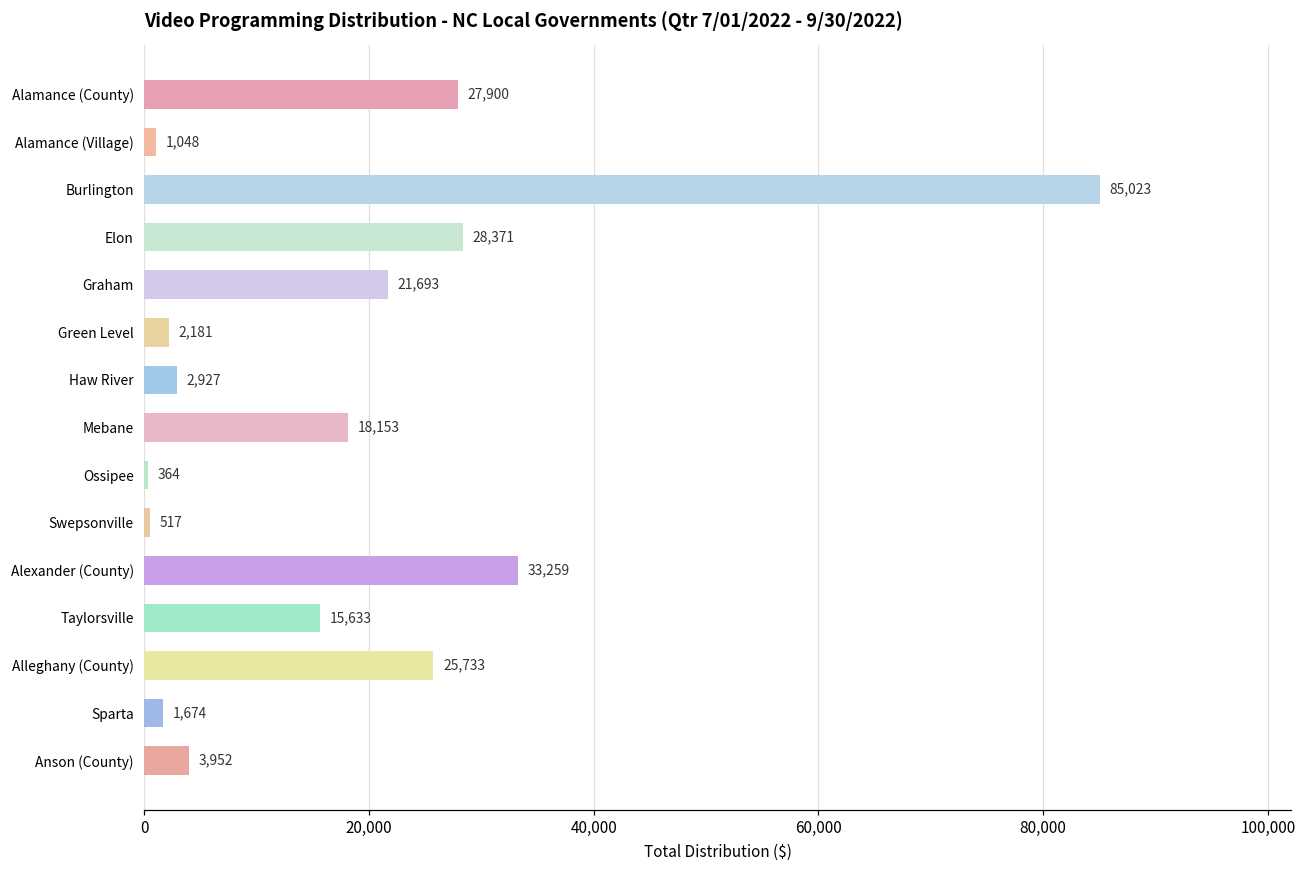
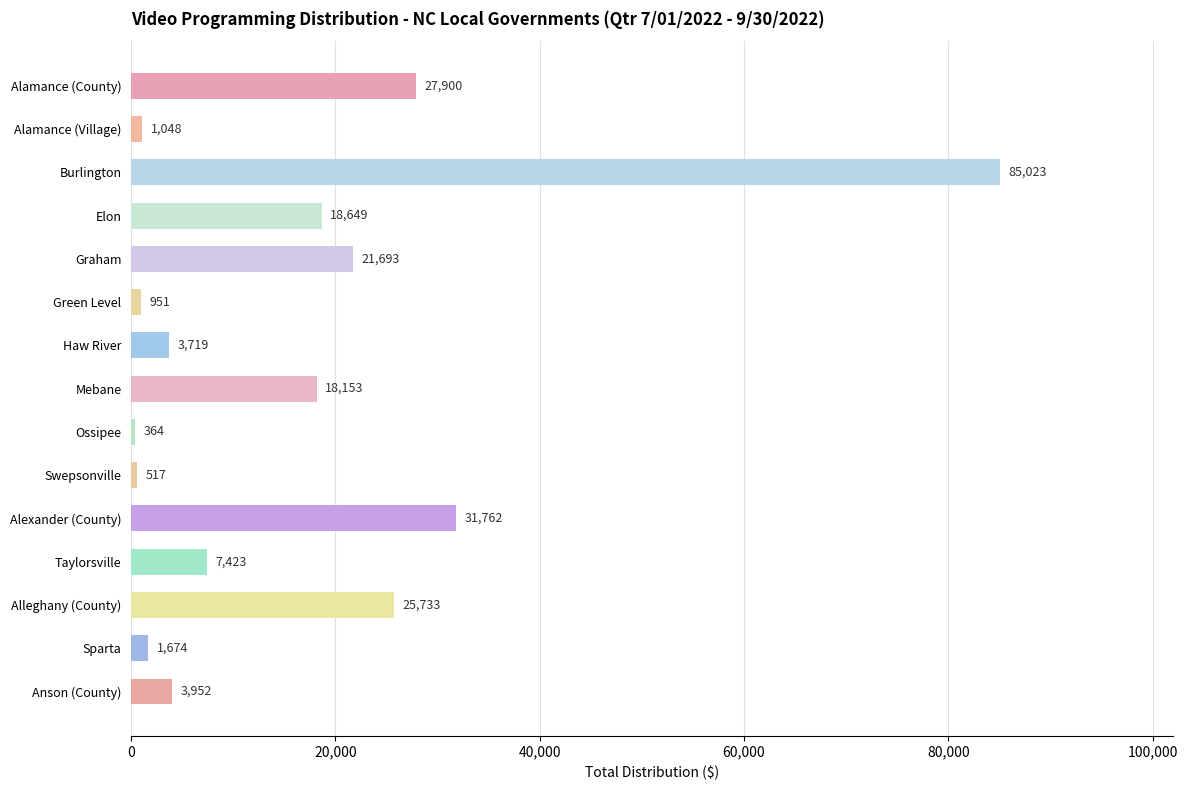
  {
    "Alamance (County)": "27,900",
    "Alamance (Village)": "1,048",
    "Burlington": "85,023",
-   "Elon": "28,371",
+   "Elon": "18,649",
    "Graham": "21,693",
-   "Green Level": "2,181",
-   "Haw River": "2,927",
+   "Green Level": "951",
+   "Haw River": "3,719",
    "Mebane": "18,153",
    "Ossipee": "364",
    "Swepsonville": "517",
-   "Alexander (County)": "33,259",
-   "Taylorsville": "15,633",
+   "Alexander (County)": "31,762",
+   "Taylorsville": "7,423",
    "Alleghany (County)": "25,733",
    "Sparta": "1,674",
    "Anson (County)": "3,952"
  }
